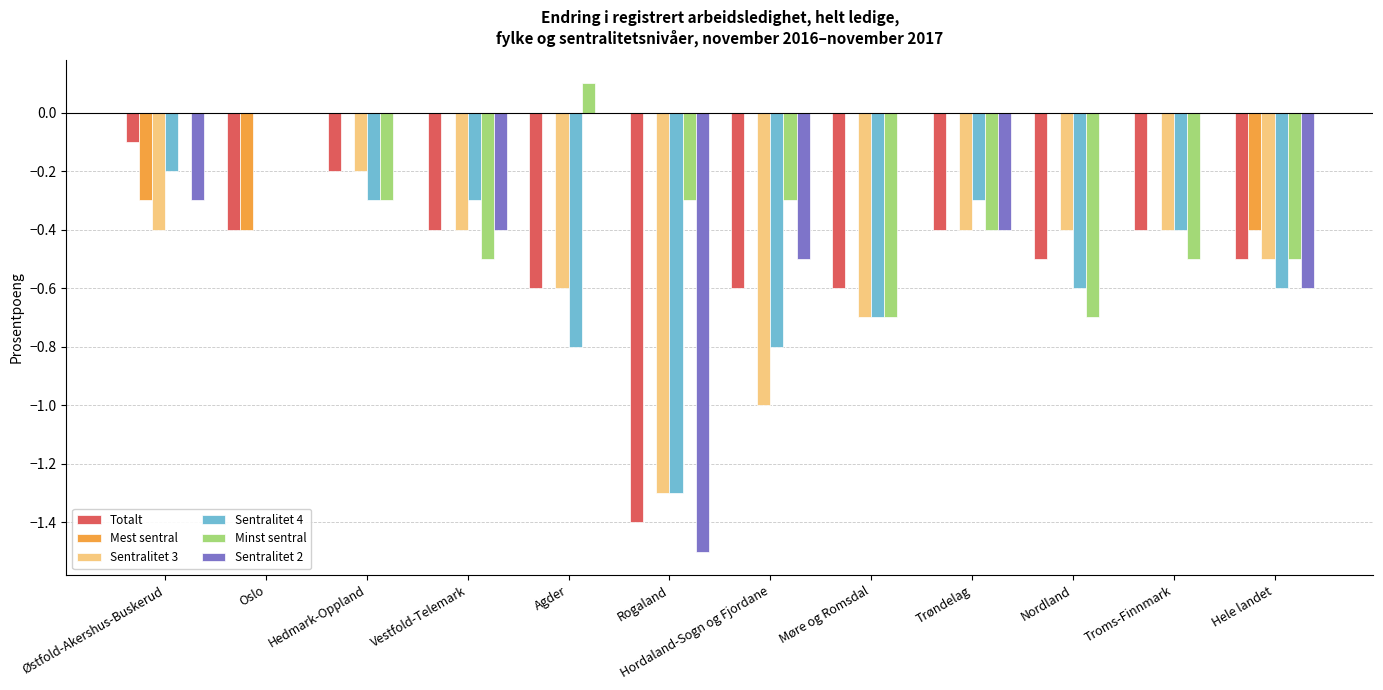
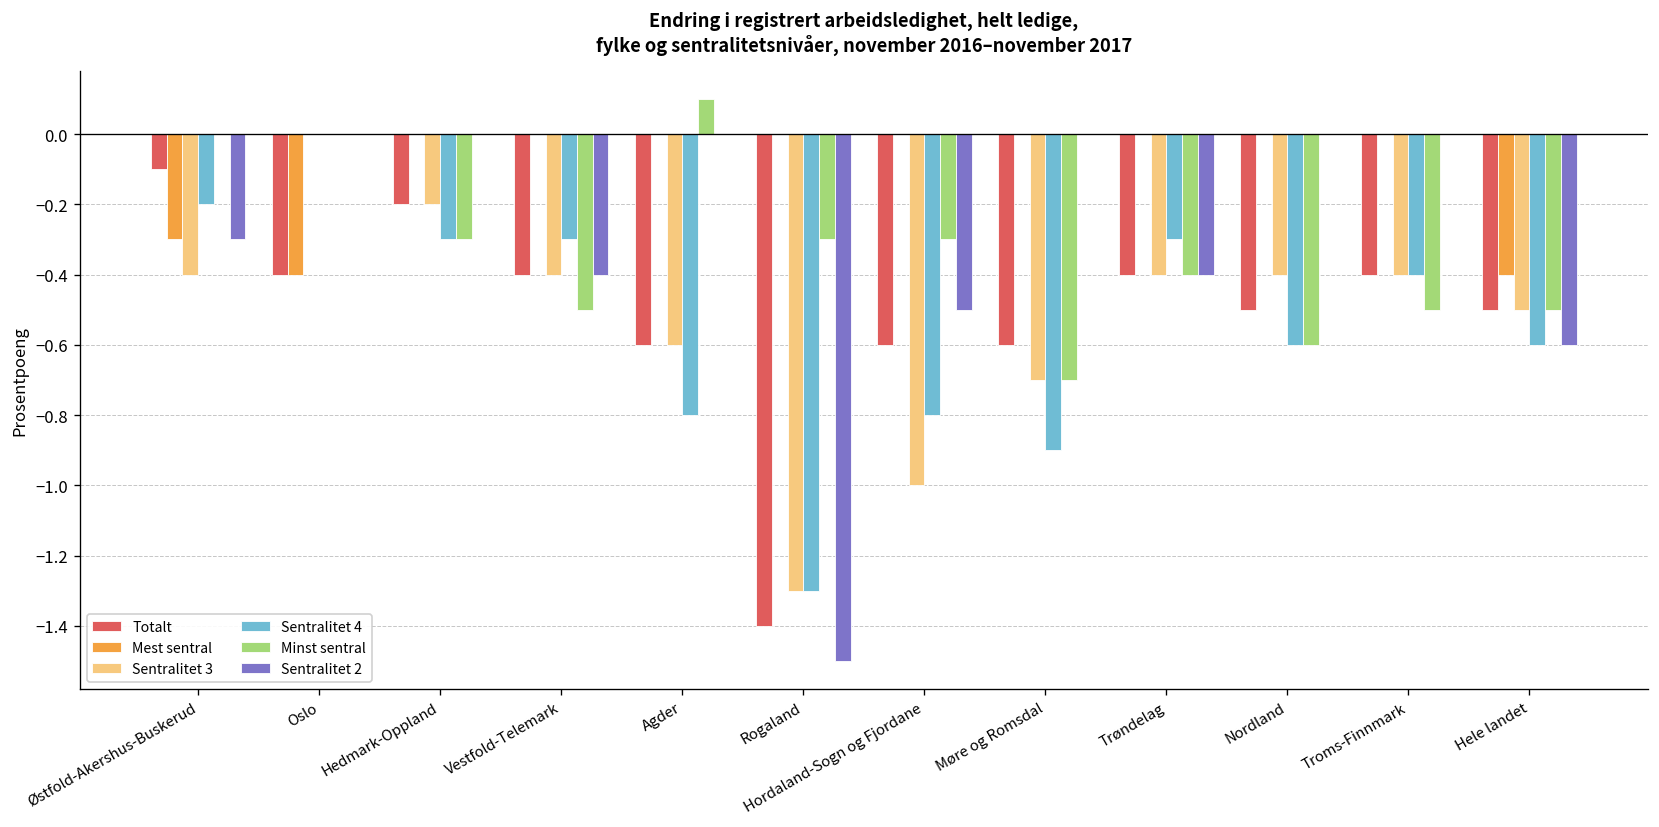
  {
    "Totalt": {
      "Østfold-Akershus-Buskerud": -0.1,
      "Oslo": -0.4,
      "Hedmark-Oppland": -0.2,
      "Vestfold-Telemark": -0.4,
      "Agder": -0.6,
      "Rogaland": -1.4,
      "Hordaland-Sogn og Fjordane": -0.6,
      "Møre og Romsdal": -0.6,
      "Trøndelag": -0.4,
      "Nordland": -0.5,
      "Troms-Finnmark": -0.4,
      "Hele landet": -0.5
    },
    "Mest sentral": {
      "Østfold-Akershus-Buskerud": -0.3,
      "Oslo": -0.4,
      "Hedmark-Oppland": 0.0,
      "Vestfold-Telemark": 0.0,
      "Agder": 0.0,
      "Rogaland": 0.0,
      "Hordaland-Sogn og Fjordane": 0.0,
      "Møre og Romsdal": 0.0,
      "Trøndelag": 0.0,
      "Nordland": 0.0,
      "Troms-Finnmark": 0.0,
      "Hele landet": -0.4
    },
    "Sentralitet 3": {
      "Østfold-Akershus-Buskerud": -0.4,
      "Oslo": 0.0,
      "Hedmark-Oppland": -0.2,
      "Vestfold-Telemark": -0.4,
      "Agder": -0.6,
      "Rogaland": -1.3,
      "Hordaland-Sogn og Fjordane": -1.0,
      "Møre og Romsdal": -0.7,
      "Trøndelag": -0.4,
      "Nordland": -0.4,
      "Troms-Finnmark": -0.4,
      "Hele landet": -0.5
    },
    "Sentralitet 4": {
      "Østfold-Akershus-Buskerud": -0.2,
      "Oslo": 0.0,
      "Hedmark-Oppland": -0.3,
      "Vestfold-Telemark": -0.3,
      "Agder": -0.8,
      "Rogaland": -1.3,
      "Hordaland-Sogn og Fjordane": -0.8,
-     "Møre og Romsdal": -0.7,
+     "Møre og Romsdal": -0.9,
      "Trøndelag": -0.3,
      "Nordland": -0.6,
      "Troms-Finnmark": -0.4,
      "Hele landet": -0.6
    },
    "Minst sentral": {
      "Østfold-Akershus-Buskerud": 0.0,
      "Oslo": 0.0,
      "Hedmark-Oppland": -0.3,
      "Vestfold-Telemark": -0.5,
      "Agder": 0.1,
      "Rogaland": -0.3,
      "Hordaland-Sogn og Fjordane": -0.3,
      "Møre og Romsdal": -0.7,
      "Trøndelag": -0.4,
-     "Nordland": -0.7,
+     "Nordland": -0.6,
      "Troms-Finnmark": -0.5,
      "Hele landet": -0.5
    },
    "Sentralitet 2": {
      "Østfold-Akershus-Buskerud": -0.3,
      "Oslo": 0.0,
      "Hedmark-Oppland": 0.0,
      "Vestfold-Telemark": -0.4,
      "Agder": 0.0,
      "Rogaland": -1.5,
      "Hordaland-Sogn og Fjordane": -0.5,
      "Møre og Romsdal": 0.0,
      "Trøndelag": -0.4,
      "Nordland": 0.0,
      "Troms-Finnmark": 0.0,
      "Hele landet": -0.6
    }
  }
